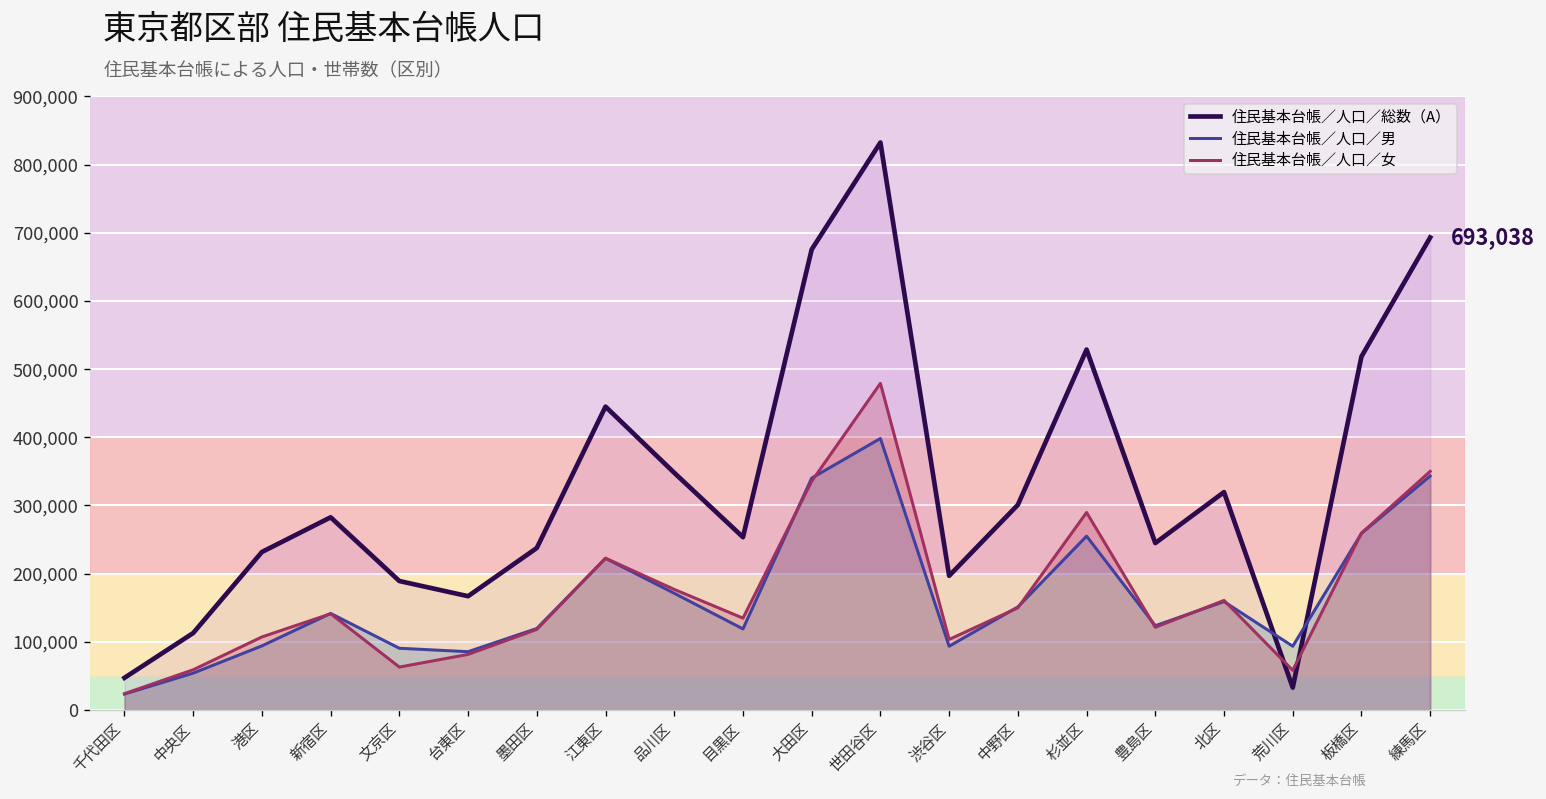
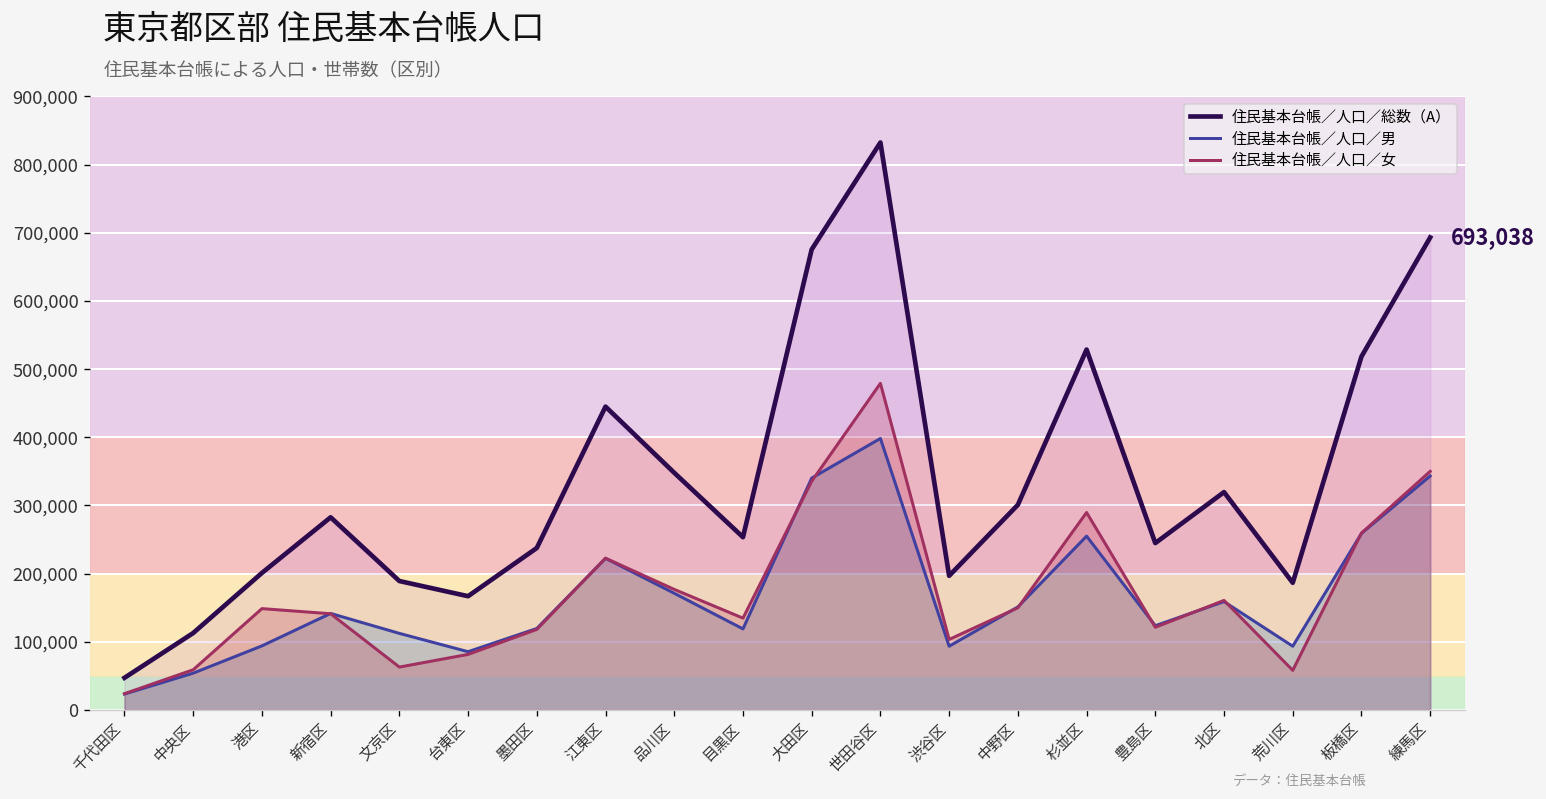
  {
    "住民基本台帳／人口／総数（A）": {
      "千代田区": "50,000",
      "中央区": "110,000",
-     "港区": "230,000",
+     "港区": "200,000",
      "新宿区": "280,000",
      "文京区": "190,000",
      "台東区": "170,000",
      "墨田区": "240,000",
      "江東区": "440,000",
      "品川区": "350,000",
      "目黒区": "250,000",
      "大田区": "680,000",
      "世田谷区": "830,000",
      "渋谷区": "200,000",
      "中野区": "300,000",
      "杉並区": "530,000",
      "豊島区": "240,000",
      "北区": "320,000",
-     "荒川区": "30,000",
+     "荒川区": "190,000",
      "板橋区": "520,000"
    },
    "住民基本台帳／人口／男": {
      "中央区": "50,000",
      "港区": "90,000",
-     "文京区": "90,000",
+     "文京区": "110,000",
      "品川区": "170,000",
      "目黒区": "120,000",
      "大田区": "340,000",
      "世田谷区": "400,000",
      "渋谷区": "90,000",
      "杉並区": "250,000",
      "荒川区": "90,000",
      "練馬区": "340,000"
    },
    "住民基本台帳／人口／女": {
      "中央区": "60,000",
-     "港区": "110,000",
+     "港区": "150,000",
      "文京区": "60,000",
      "品川区": "180,000",
      "目黒区": "130,000",
      "大田区": "340,000",
      "世田谷区": "480,000",
      "渋谷区": "100,000",
      "杉並区": "290,000",
      "荒川区": "60,000",
      "練馬区": "350,000"
    }
  }
